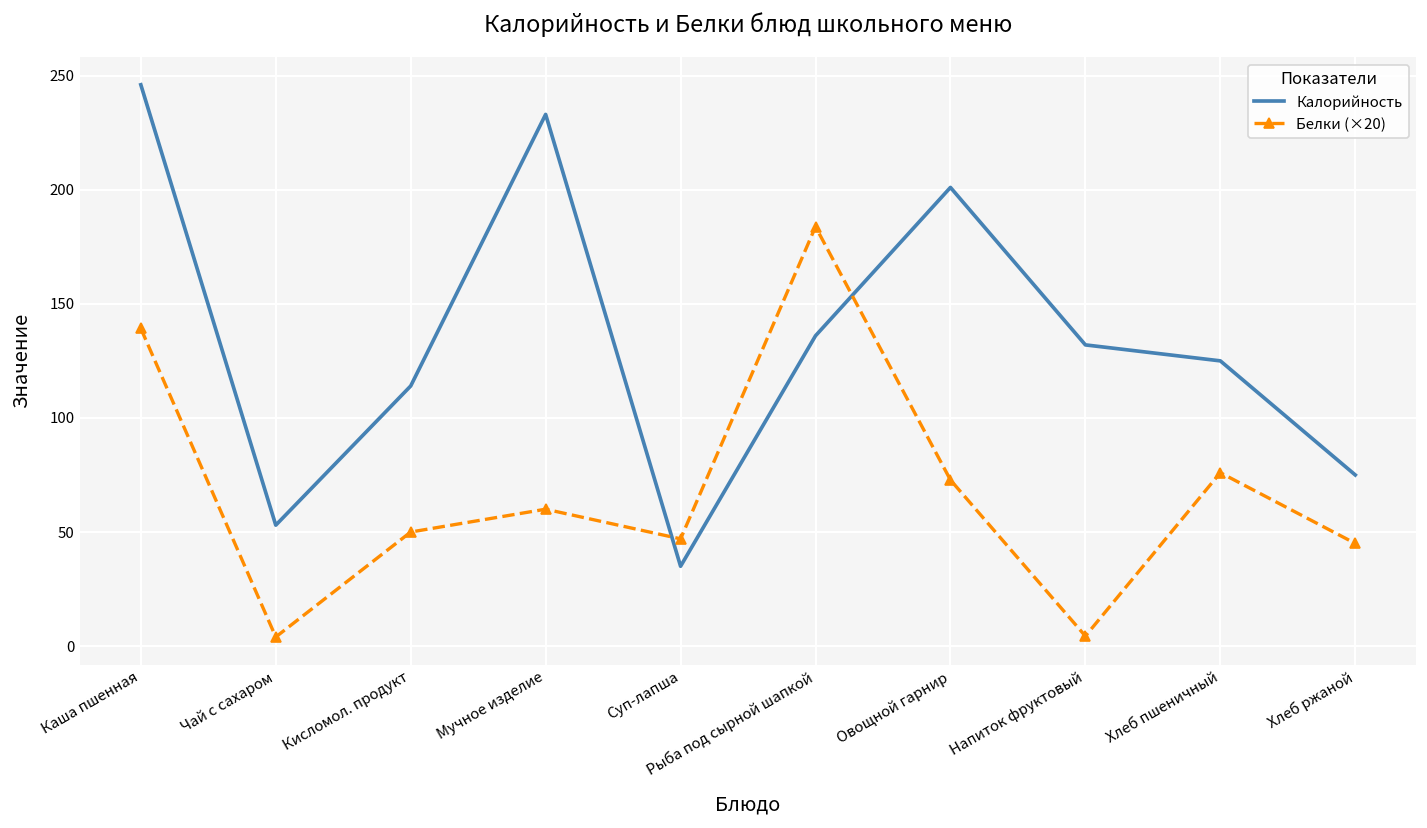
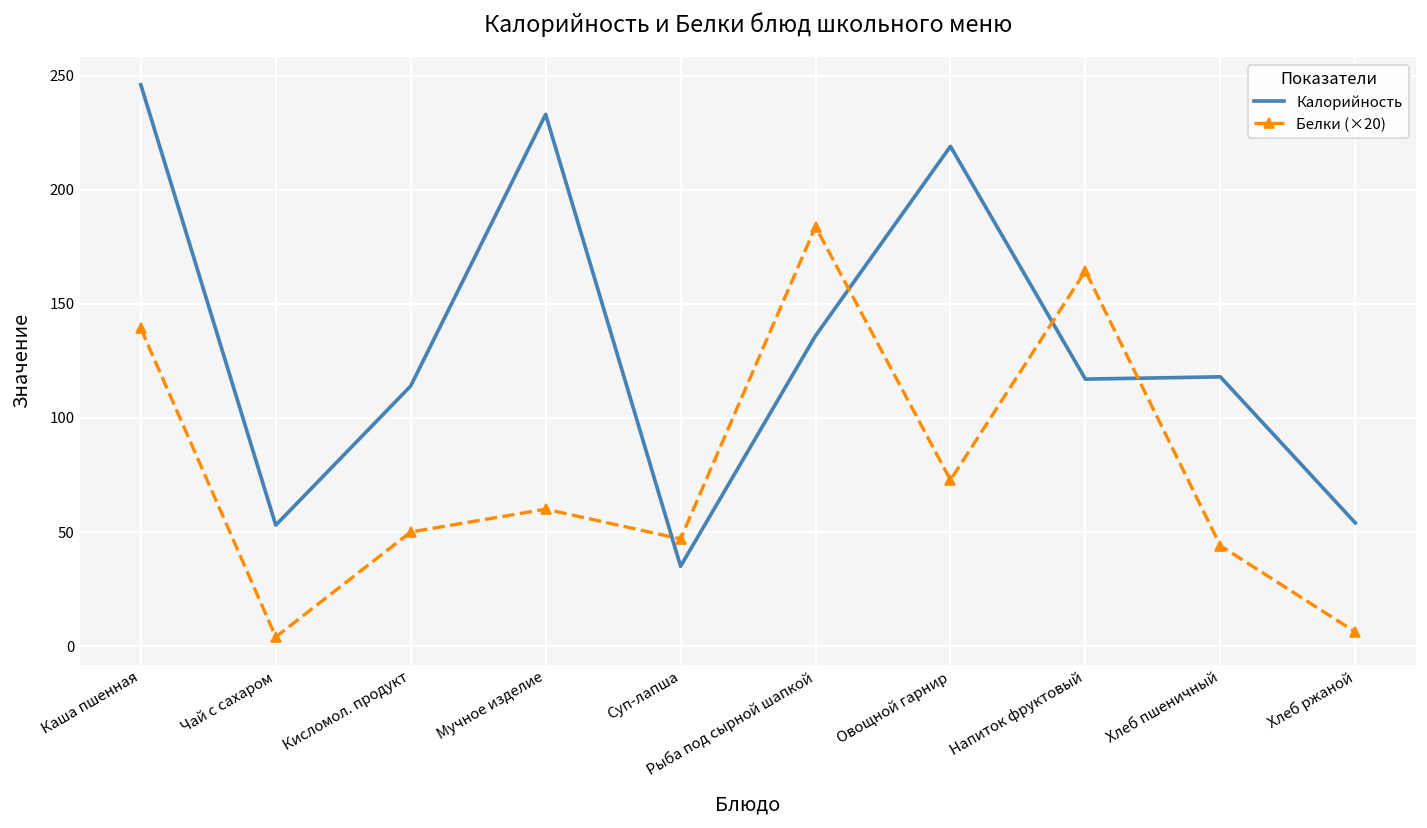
  {
    "Калорийность": {
      "Каша пшенная": 246,
      "Чай с сахаром": 53,
      "Кисломол. продукт": 114,
      "Мучное изделие": 233,
      "Суп-лапша": 35,
      "Рыба под сырной шапкой": 136,
-     "Овощной гарнир": 201,
-     "Напиток фруктовый": 132,
-     "Хлеб пшеничный": 125,
-     "Хлеб ржаной": 75
+     "Овощной гарнир": 219,
+     "Напиток фруктовый": 117,
+     "Хлеб пшеничный": 118,
+     "Хлеб ржаной": 54
    },
    "Белки (×20)": {
      "Каша пшенная": 139,
      "Чай с сахаром": 4,
      "Кисломол. продукт": 50,
      "Мучное изделие": 60,
      "Суп-лапша": 47,
      "Рыба под сырной шапкой": 184,
      "Овощной гарнир": 73,
-     "Напиток фруктовый": 4,
-     "Хлеб пшеничный": 76,
-     "Хлеб ржаной": 45
+     "Напиток фруктовый": 164,
+     "Хлеб пшеничный": 44,
+     "Хлеб ржаной": 6
    }
  }
